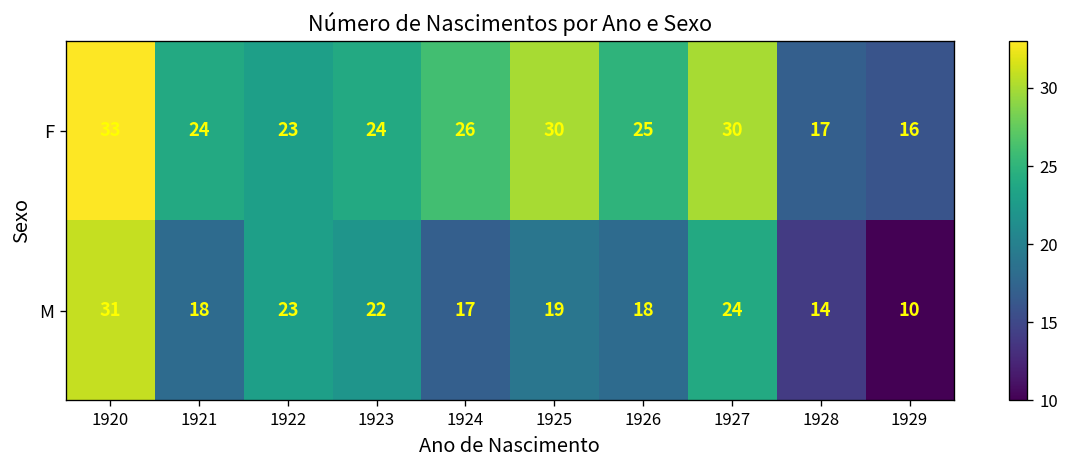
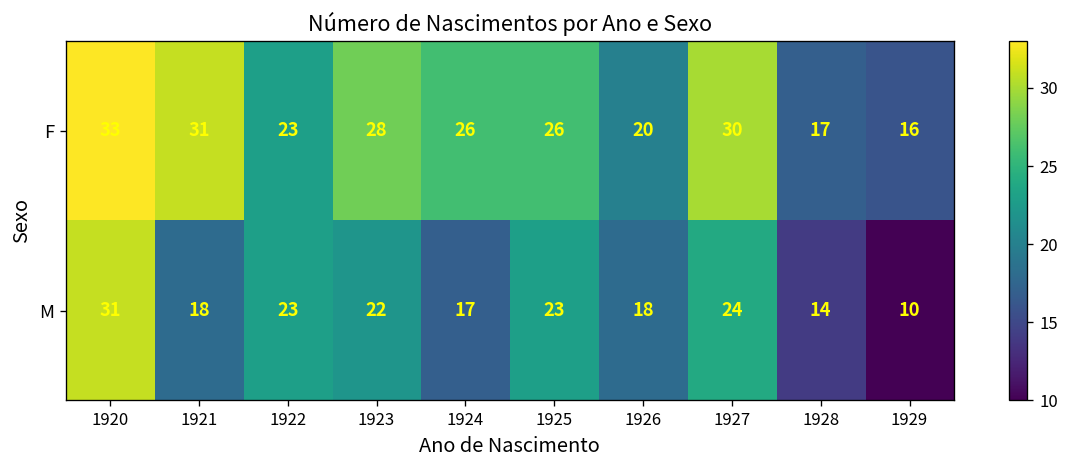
  {
    "F": {
-     "1921": 24,
+     "1921": 31,
      "1922": 23,
-     "1923": 24,
+     "1923": 28,
      "1924": 26,
-     "1925": 30,
-     "1926": 25,
+     "1925": 26,
+     "1926": 20,
      "1927": 30,
      "1928": 17,
      "1929": 16
    },
    "M": {
      "1920": 31,
      "1921": 18,
      "1922": 23,
      "1923": 22,
      "1924": 17,
-     "1925": 19,
+     "1925": 23,
      "1926": 18,
      "1927": 24,
      "1928": 14,
      "1929": 10
    }
  }
